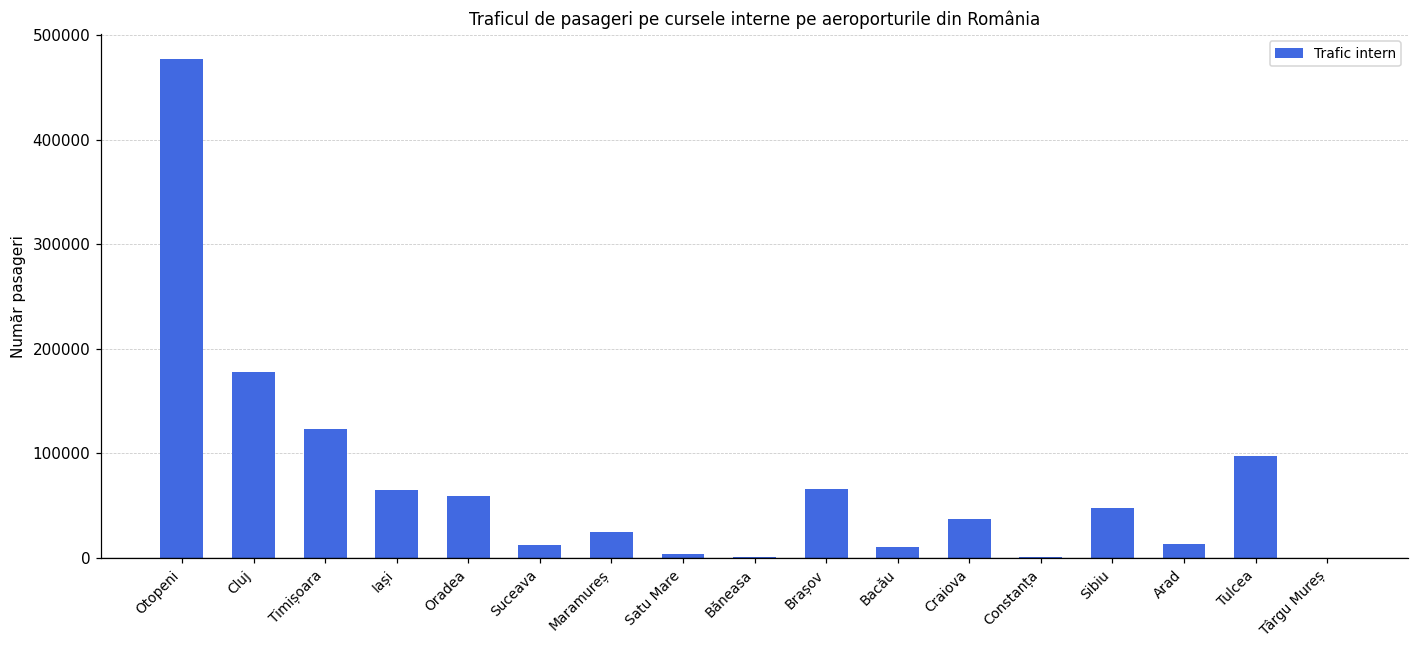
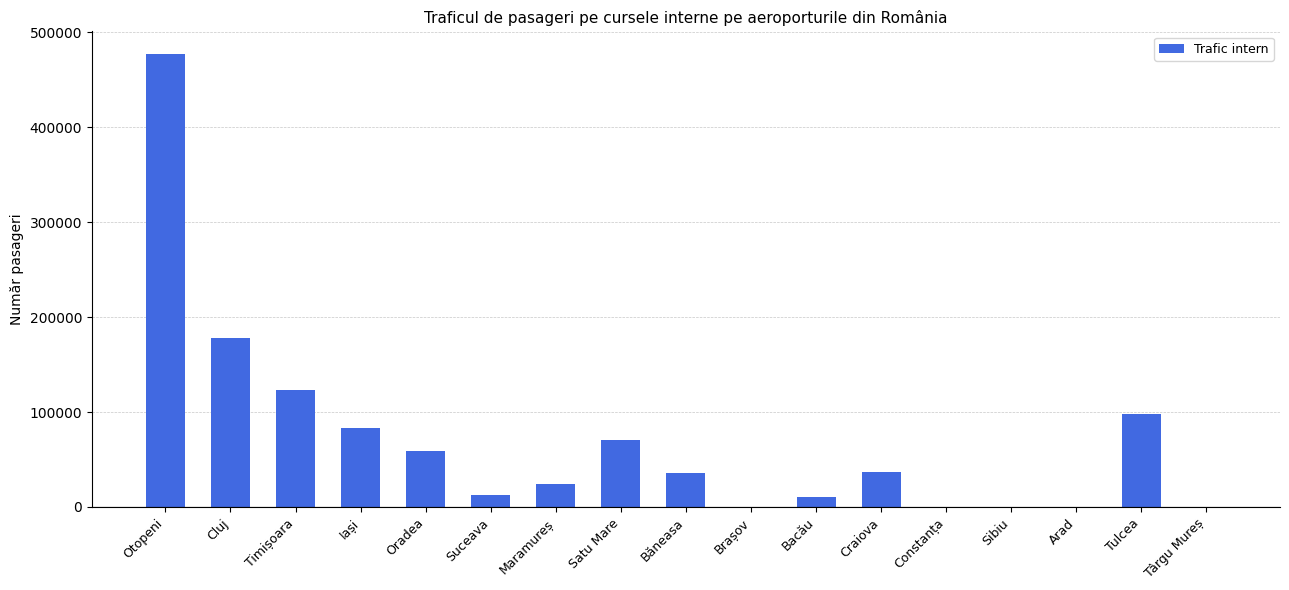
  {
    "Otopeni": 480000,
    "Cluj": 180000,
    "Timișoara": 120000,
-   "Iași": 60000,
+   "Iași": 80000,
    "Oradea": 60000,
    "Suceava": 10000,
    "Maramureș": 20000,
-   "Satu Mare": 0,
-   "Băneasa": 0,
-   "Brașov": 70000,
+   "Satu Mare": 70000,
+   "Băneasa": 40000,
+   "Brașov": 0,
    "Bacău": 10000,
    "Craiova": 40000,
-   "Sibiu": 50000,
-   "Arad": 10000,
+   "Sibiu": 0,
+   "Arad": 0,
    "Tulcea": 100000
  }
